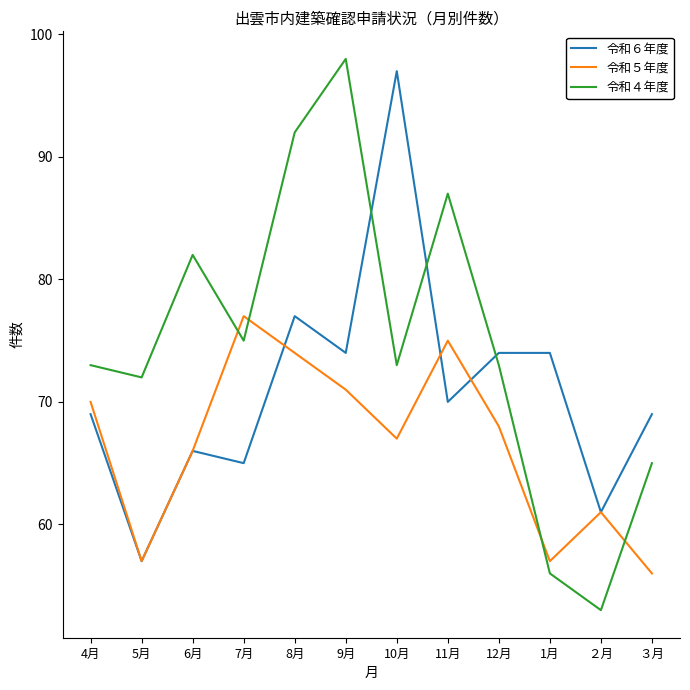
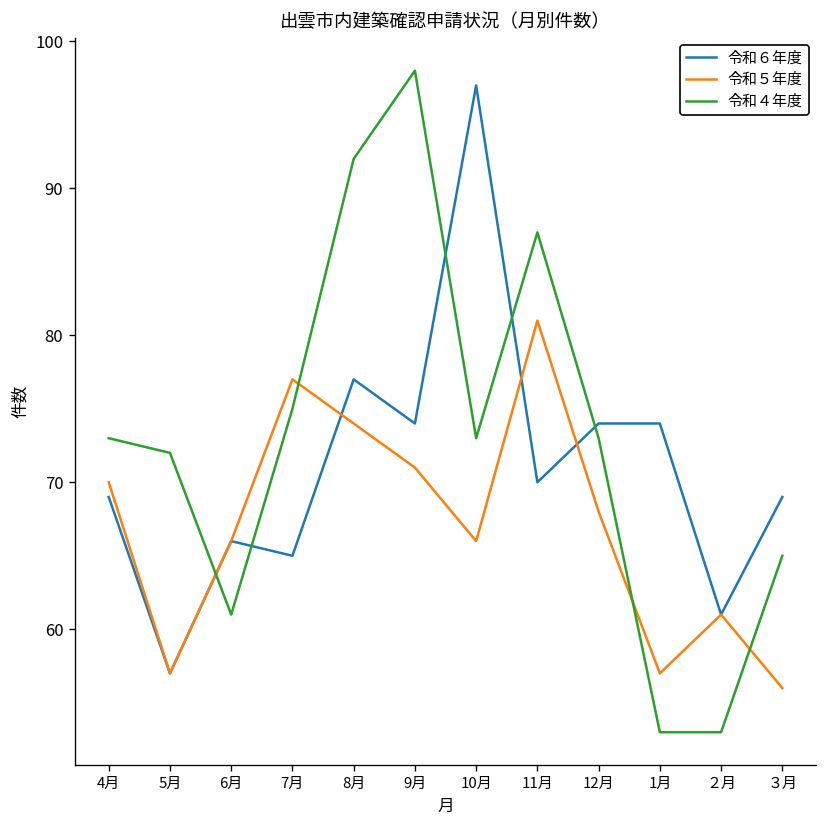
  {
    "令和６年度": {
      "4月": 69,
      "7月": 65,
      "8月": 77,
      "9月": 74,
      "10月": 97,
      "11月": 70,
      "12月": 74,
      "1月": 74,
      "３月": 69
    },
    "令和５年度": {
      "4月": 70,
      "7月": 77,
      "8月": 74,
      "9月": 71,
-     "10月": 67,
-     "11月": 75,
+     "10月": 66,
+     "11月": 81,
      "12月": 68,
      "1月": 57,
      "３月": 56
    },
    "令和４年度": {
      "4月": 73,
      "5月": 72,
-     "6月": 82,
+     "6月": 61,
      "7月": 75,
      "8月": 92,
      "9月": 98,
      "10月": 73,
      "11月": 87,
      "12月": 73,
-     "1月": 56,
+     "1月": 53,
      "２月": 53,
      "３月": 65
    }
  }
